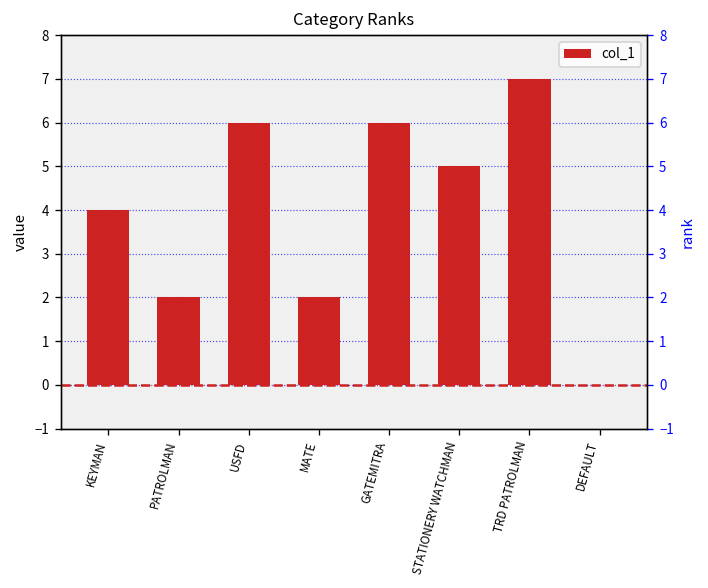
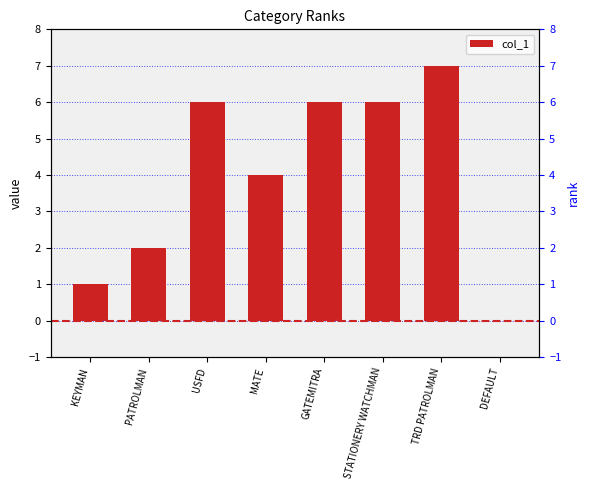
  {
-   "KEYMAN": 4,
+   "KEYMAN": 1,
    "PATROLMAN": 2,
    "USFD": 6,
-   "MATE": 2,
+   "MATE": 4,
    "GATEMITRA": 6,
-   "STATIONERY WATCHMAN": 5,
+   "STATIONERY WATCHMAN": 6,
    "TRD PATROLMAN": 7,
    "DEFAULT": 0
  }
